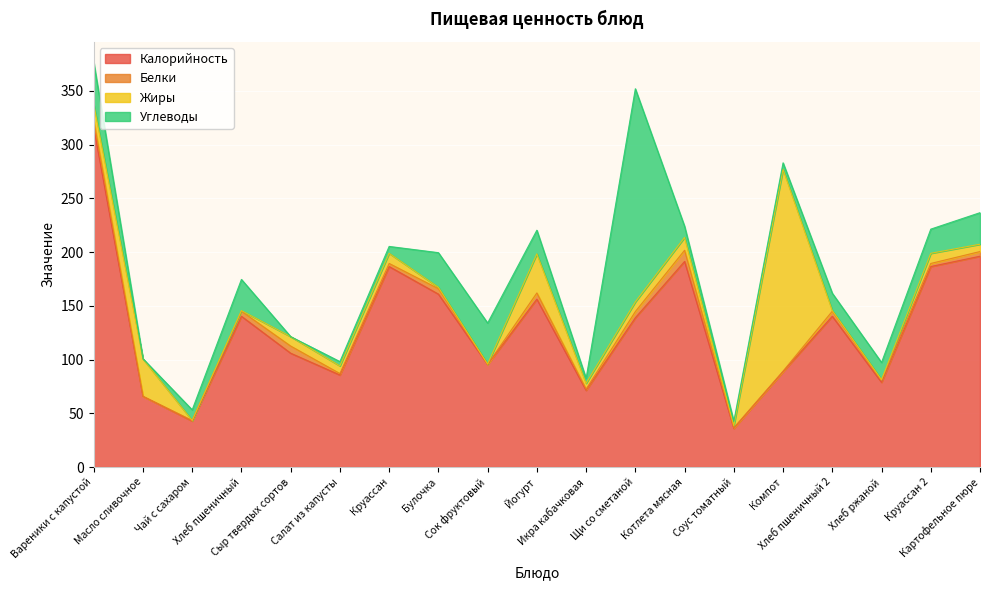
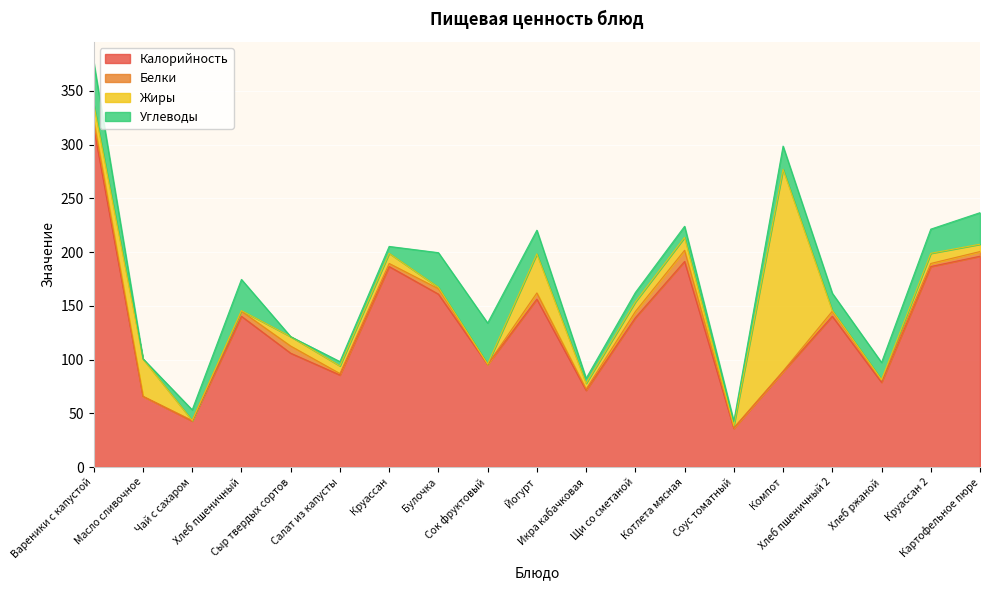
  {
    "Жиры": {
      "Вареники с капустой": 15,
      "Салат из капусты": 7,
      "Круассан": 9,
      "Йогурт": 36,
      "Икра кабачковая": 5,
      "Щи со сметаной": 9,
      "Котлета мясная": 12,
      "Компот": 188,
      "Круассан 2": 9,
      "Картофельное пюре": 7
    },
    "Углеводы": {
      "Вареники с капустой": 39,
      "Чай с сахаром": 10,
      "Хлеб пшеничный": 29,
      "Салат из капусты": 4,
      "Круассан": 6,
      "Булочка": 32,
      "Сок фруктовый": 38,
      "Йогурт": 22,
      "Икра кабачковая": 5,
-     "Щи со сметаной": 198,
+     "Щи со сметаной": 9,
      "Котлета мясная": 10,
      "Соус томатный": 4,
-     "Компот": 6,
+     "Компот": 22,
      "Хлеб пшеничный 2": 16,
      "Хлеб ржаной": 16,
      "Круассан 2": 23,
      "Картофельное пюре": 29
    }
  }
